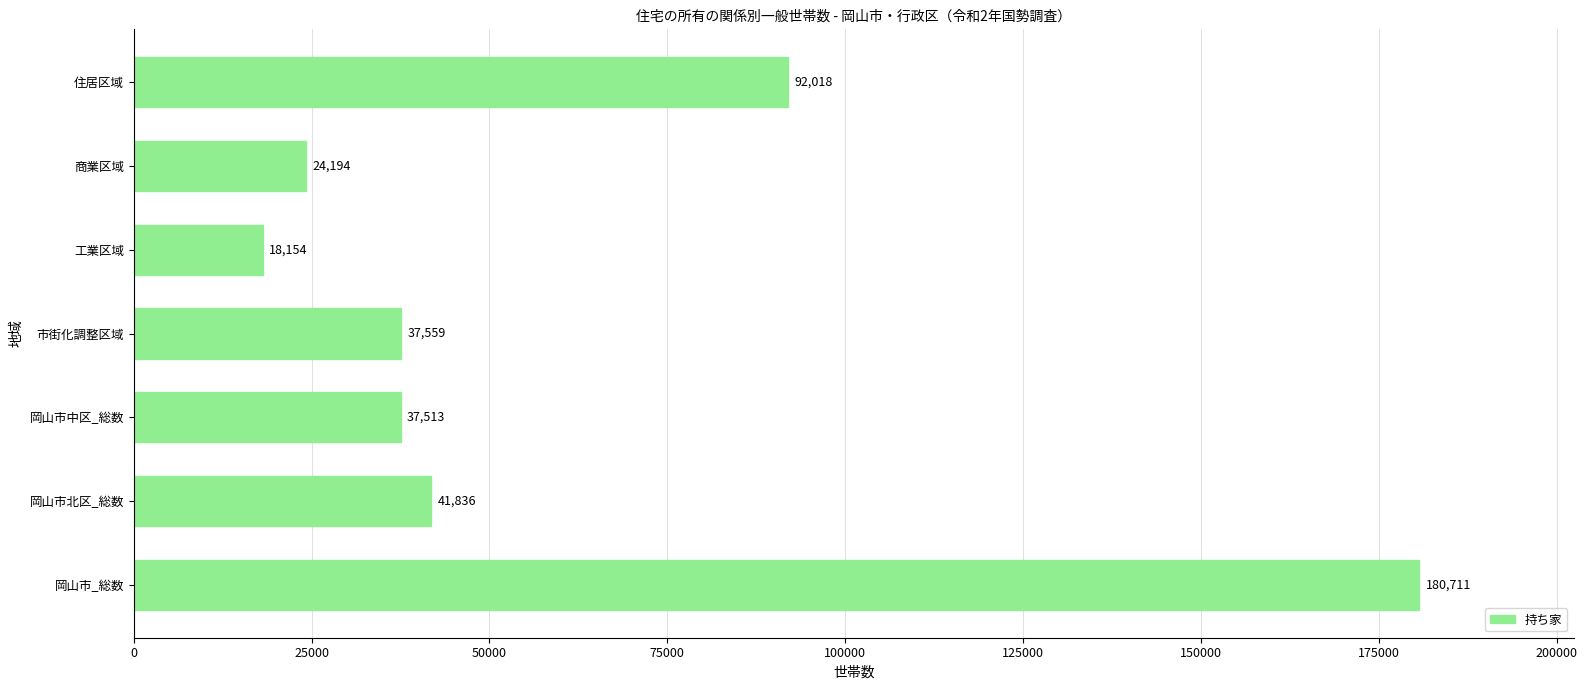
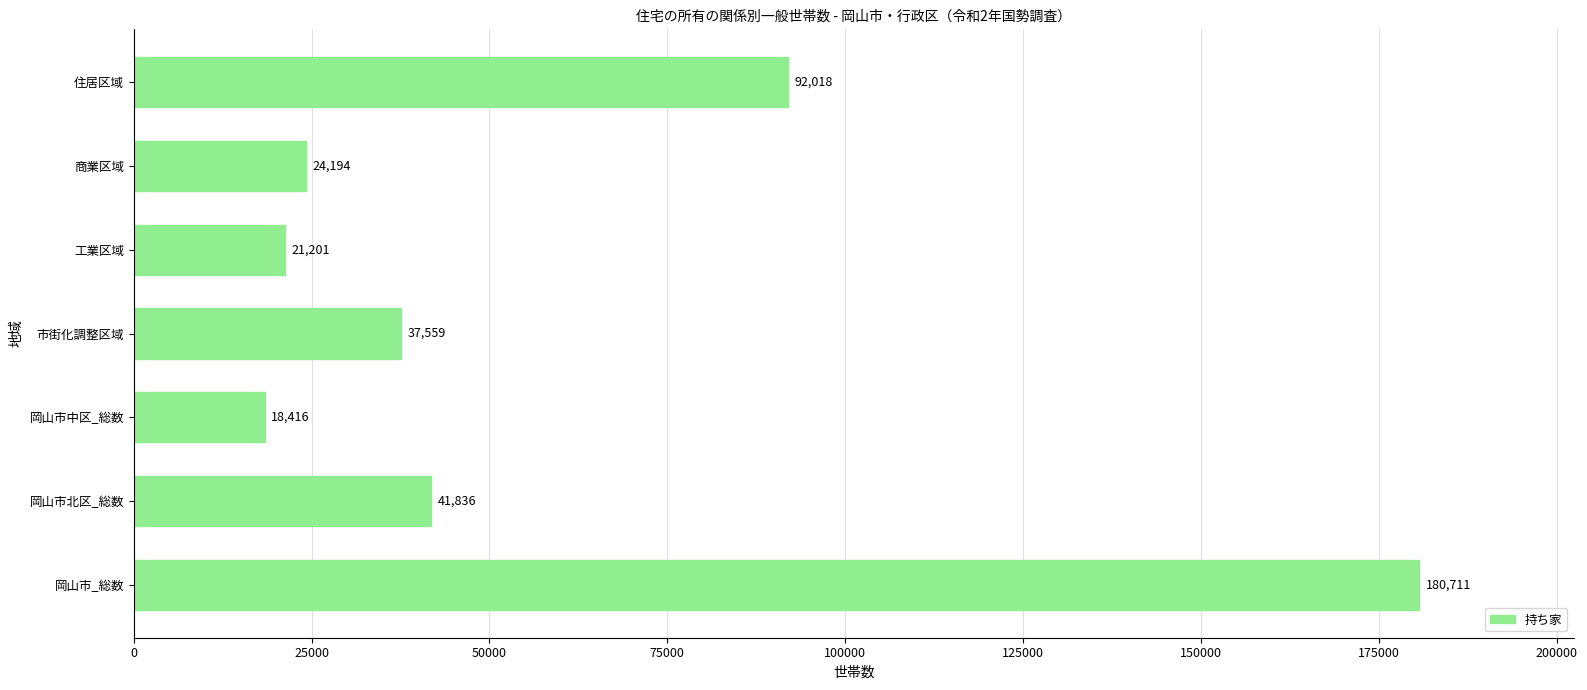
  {
    "住居区域": "92,018",
    "商業区域": "24,194",
-   "工業区域": "18,154",
+   "工業区域": "21,201",
    "市街化調整区域": "37,559",
-   "岡山市中区_総数": "37,513",
+   "岡山市中区_総数": "18,416",
    "岡山市北区_総数": "41,836",
    "岡山市_総数": "180,711"
  }
